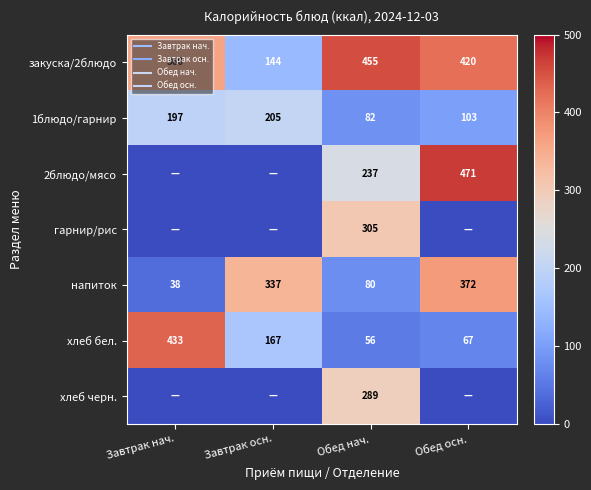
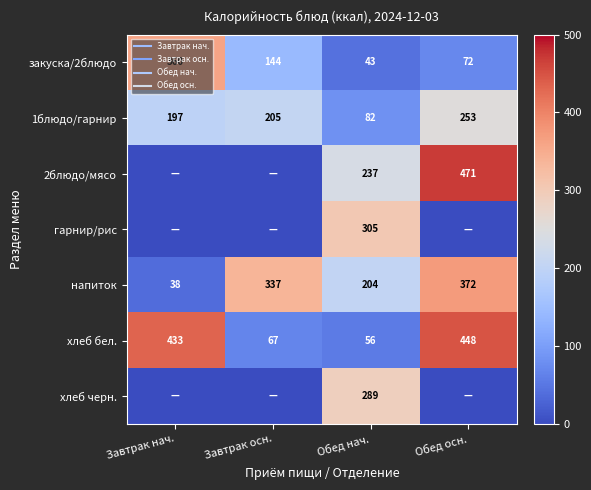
  {
    "закуска/2блюдо": {
      "Завтрак осн.": 144,
-     "Обед нач.": 455,
-     "Обед осн.": 420
+     "Обед нач.": 43,
+     "Обед осн.": 72
    },
    "1блюдо/гарнир": {
      "Завтрак нач.": 197,
      "Завтрак осн.": 205,
      "Обед нач.": 82,
-     "Обед осн.": 103
+     "Обед осн.": 253
    },
    "2блюдо/мясо": {
      "Обед нач.": 237,
      "Обед осн.": 471
    },
    "гарнир/рис": {
      "Обед нач.": 305
    },
    "напиток": {
      "Завтрак нач.": 38,
      "Завтрак осн.": 337,
-     "Обед нач.": 80,
+     "Обед нач.": 204,
      "Обед осн.": 372
    },
    "хлеб бел.": {
      "Завтрак нач.": 433,
-     "Завтрак осн.": 167,
+     "Завтрак осн.": 67,
      "Обед нач.": 56,
-     "Обед осн.": 67
+     "Обед осн.": 448
    },
    "хлеб черн.": {
      "Обед нач.": 289
    }
  }
